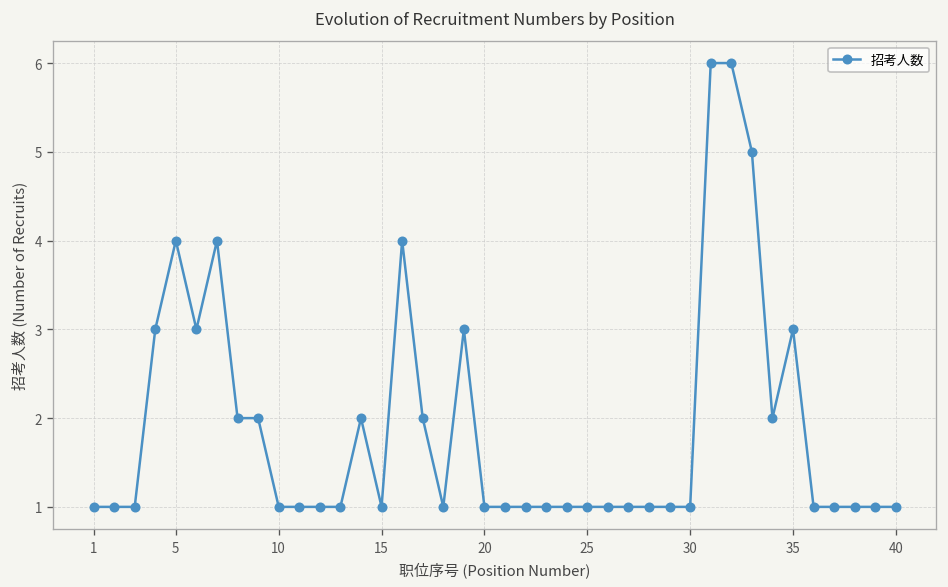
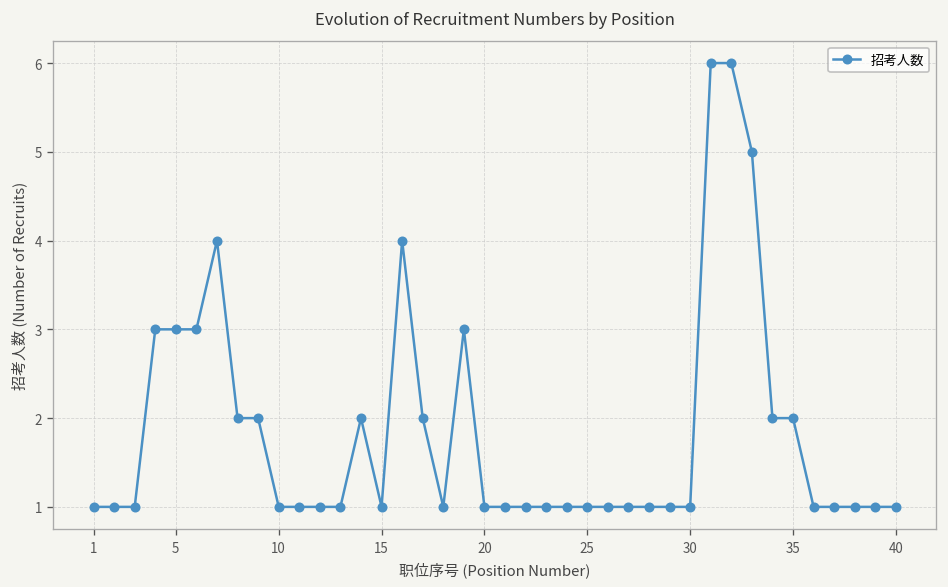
  {
    "1": 1,
-   "5": 4,
+   "5": 3,
    "10": 1,
    "15": 1,
    "20": 1,
    "25": 1,
    "30": 1,
-   "35": 3,
+   "35": 2,
    "40": 1
  }
